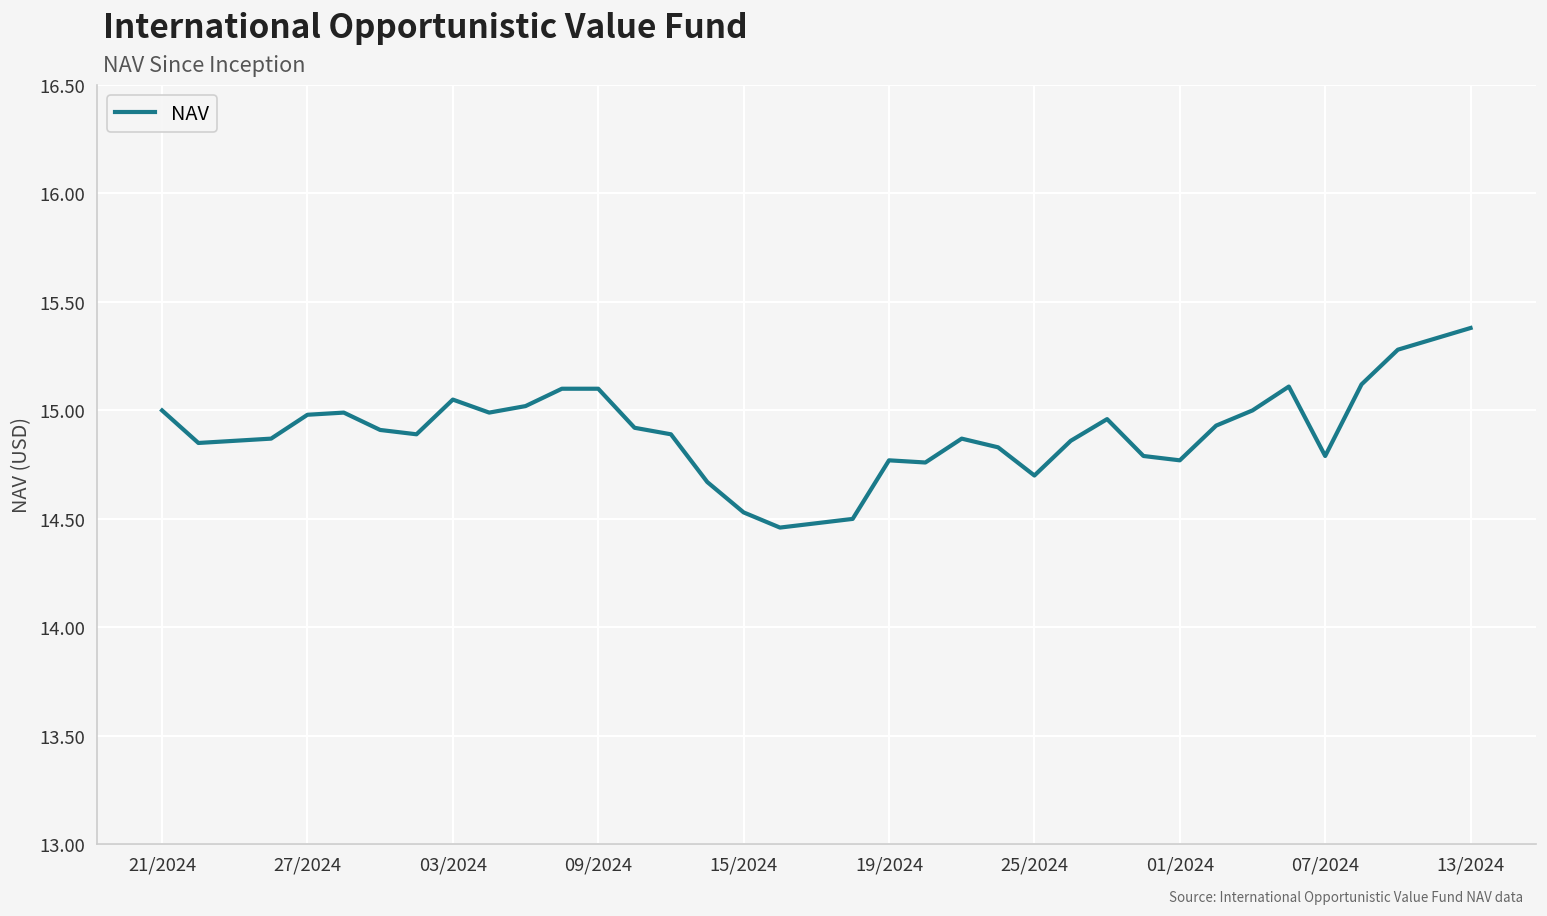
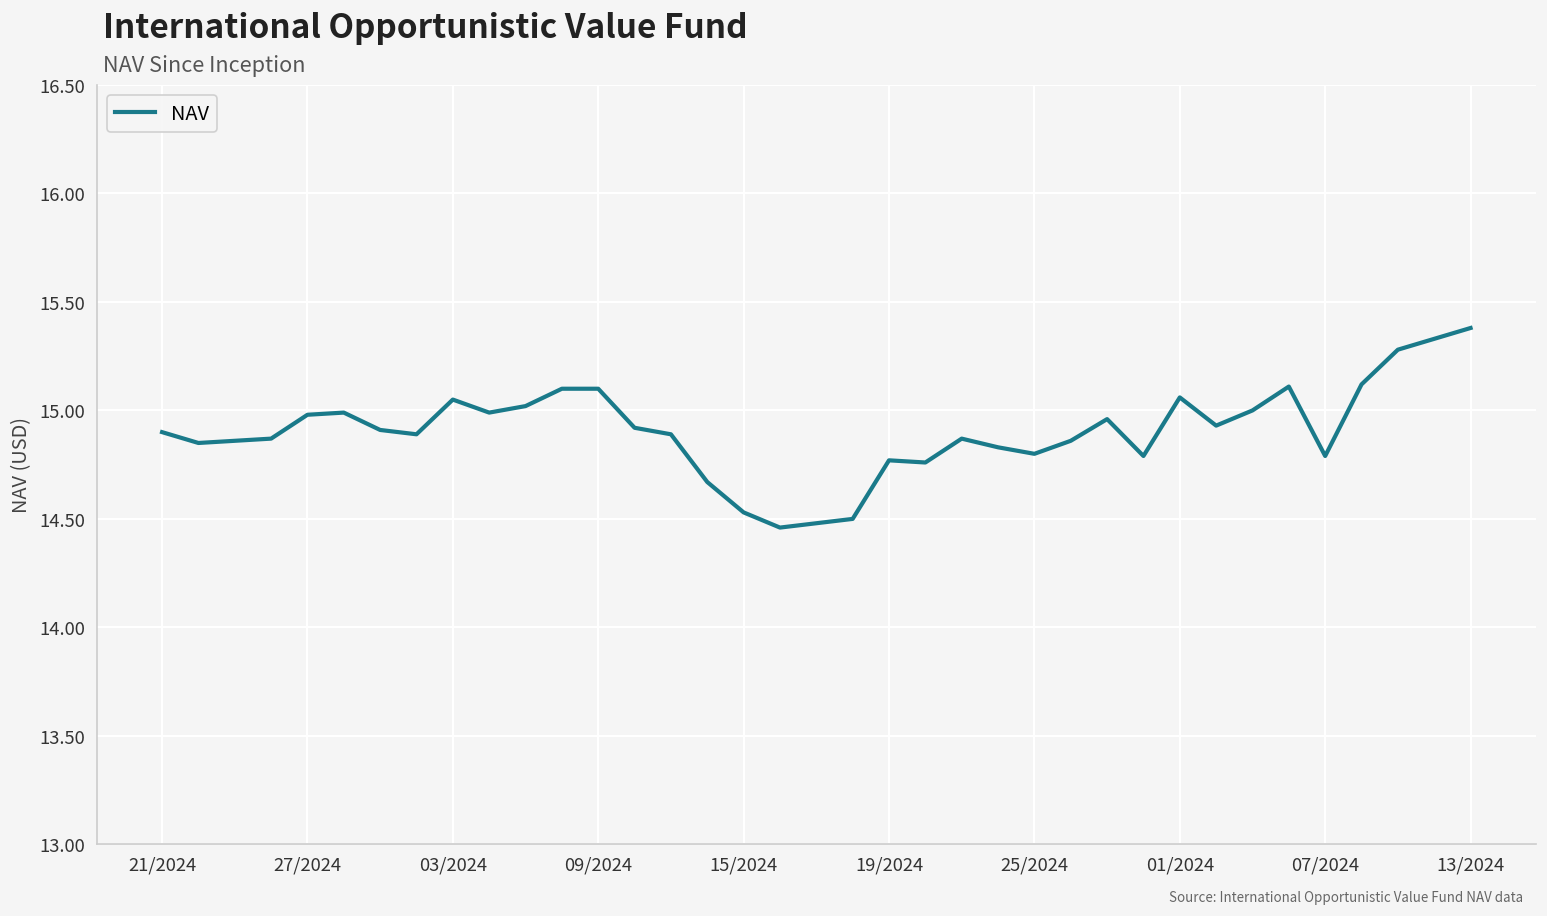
  {
-   "21/2024": 15.0,
+   "21/2024": 14.9,
    "27/2024": 14.98,
    "03/2024": 15.05,
    "09/2024": 15.10,
    "15/2024": 14.53,
    "19/2024": 14.77,
-   "25/2024": 14.7,
-   "01/2024": 14.77,
+   "25/2024": 14.8,
+   "01/2024": 15.06,
    "07/2024": 14.79,
    "13/2024": 15.38
  }
